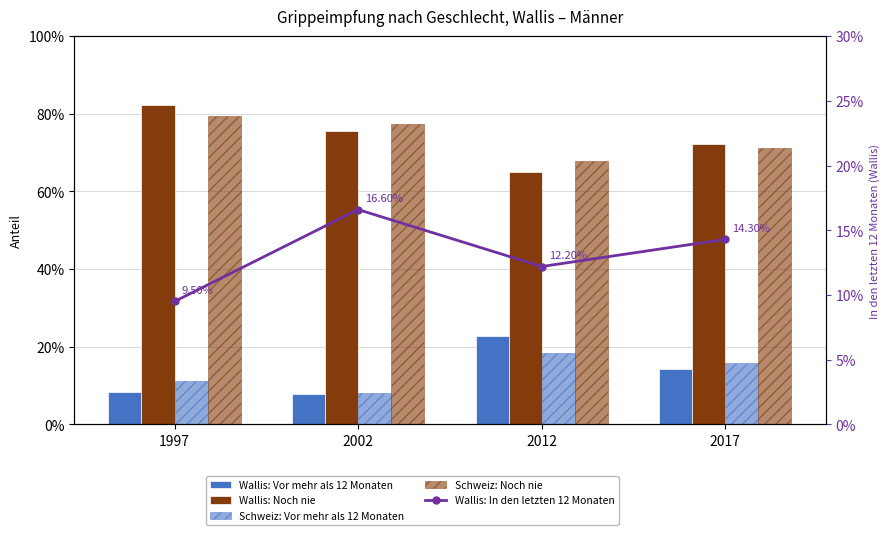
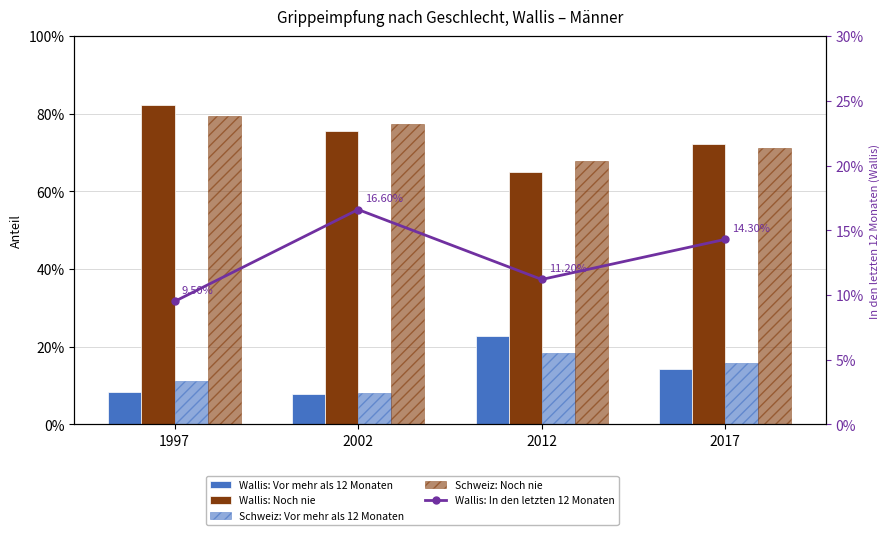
  {
    "Wallis: In den letzten 12 Monaten": {
      "1997": "9.50%",
      "2002": "16.60%",
-     "2012": "12.20%",
+     "2012": "11.20%",
      "2017": "14.30%"
    }
  }
